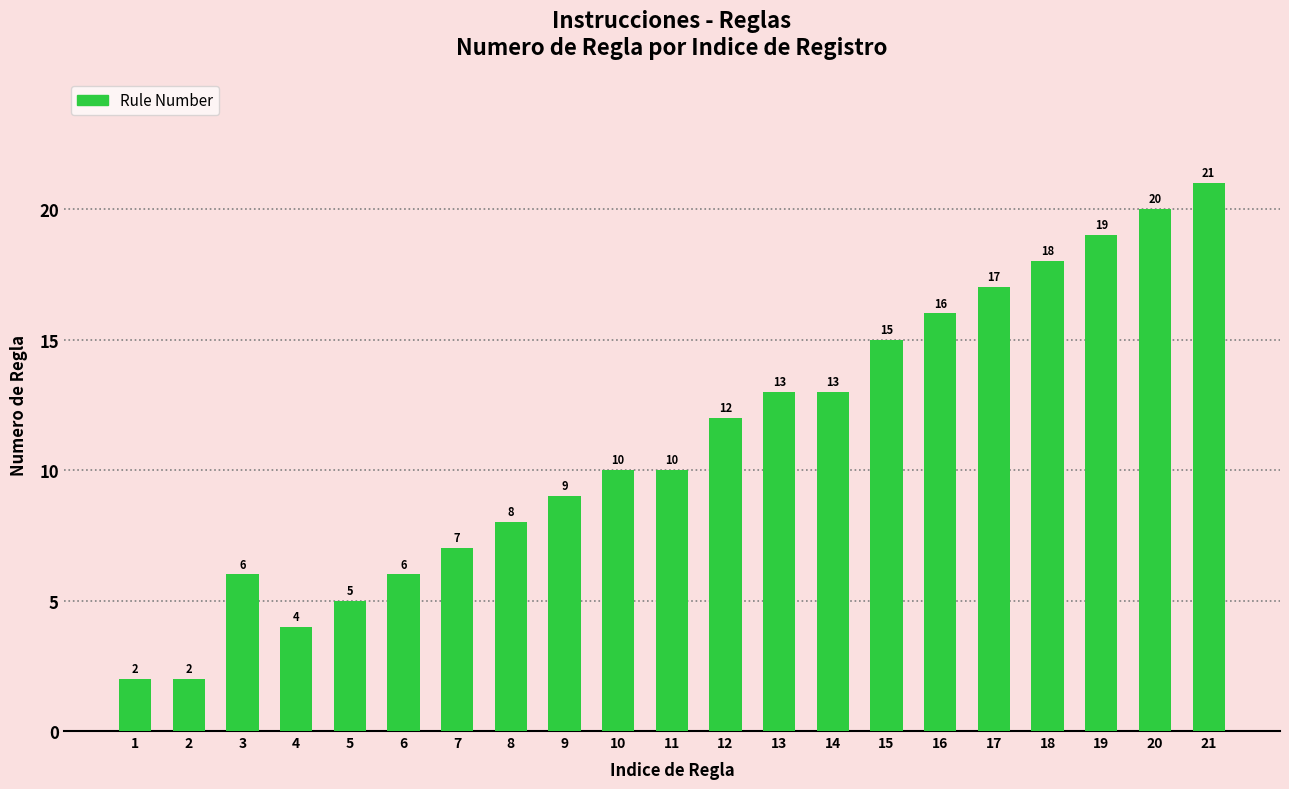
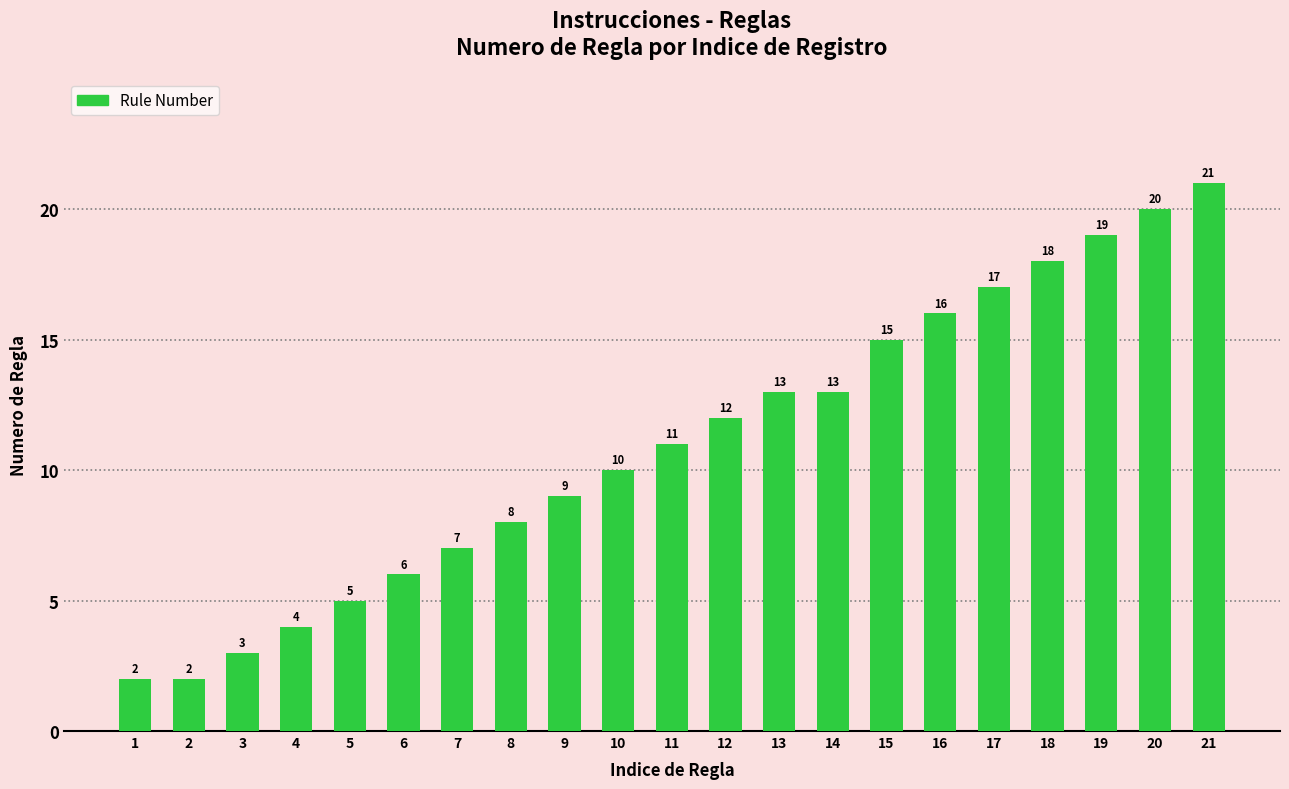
  {
    "1": 2,
    "2": 2,
-   "3": 6,
+   "3": 3,
    "4": 4,
    "5": 5,
    "6": 6,
    "7": 7,
    "8": 8,
    "9": 9,
    "10": 10,
-   "11": 10,
+   "11": 11,
    "12": 12,
    "13": 13,
    "14": 13,
    "15": 15,
    "16": 16,
    "17": 17,
    "18": 18,
    "19": 19,
    "20": 20,
    "21": 21
  }
